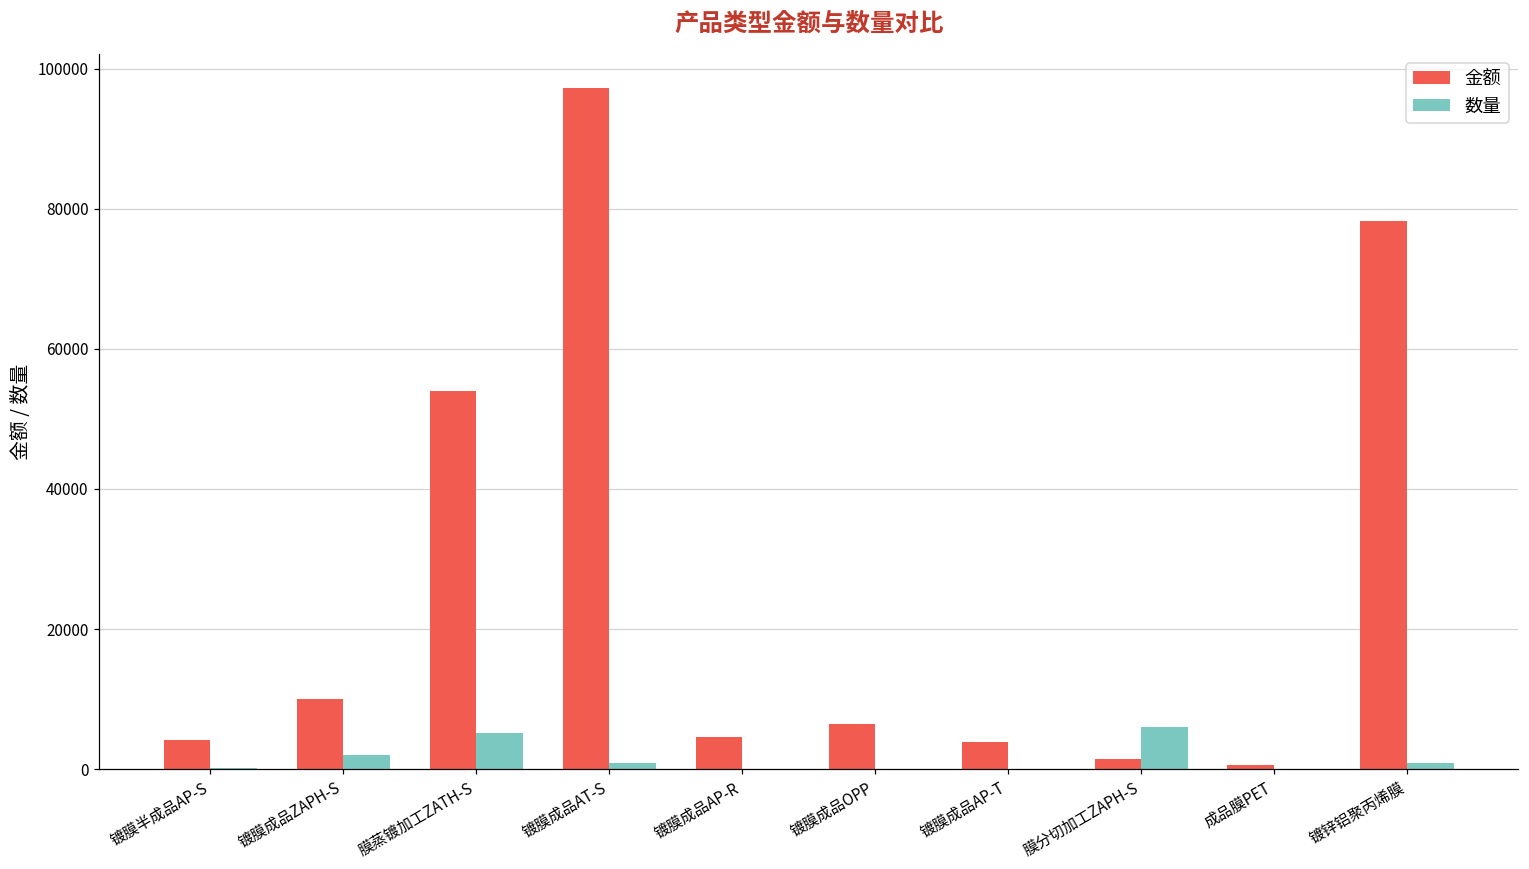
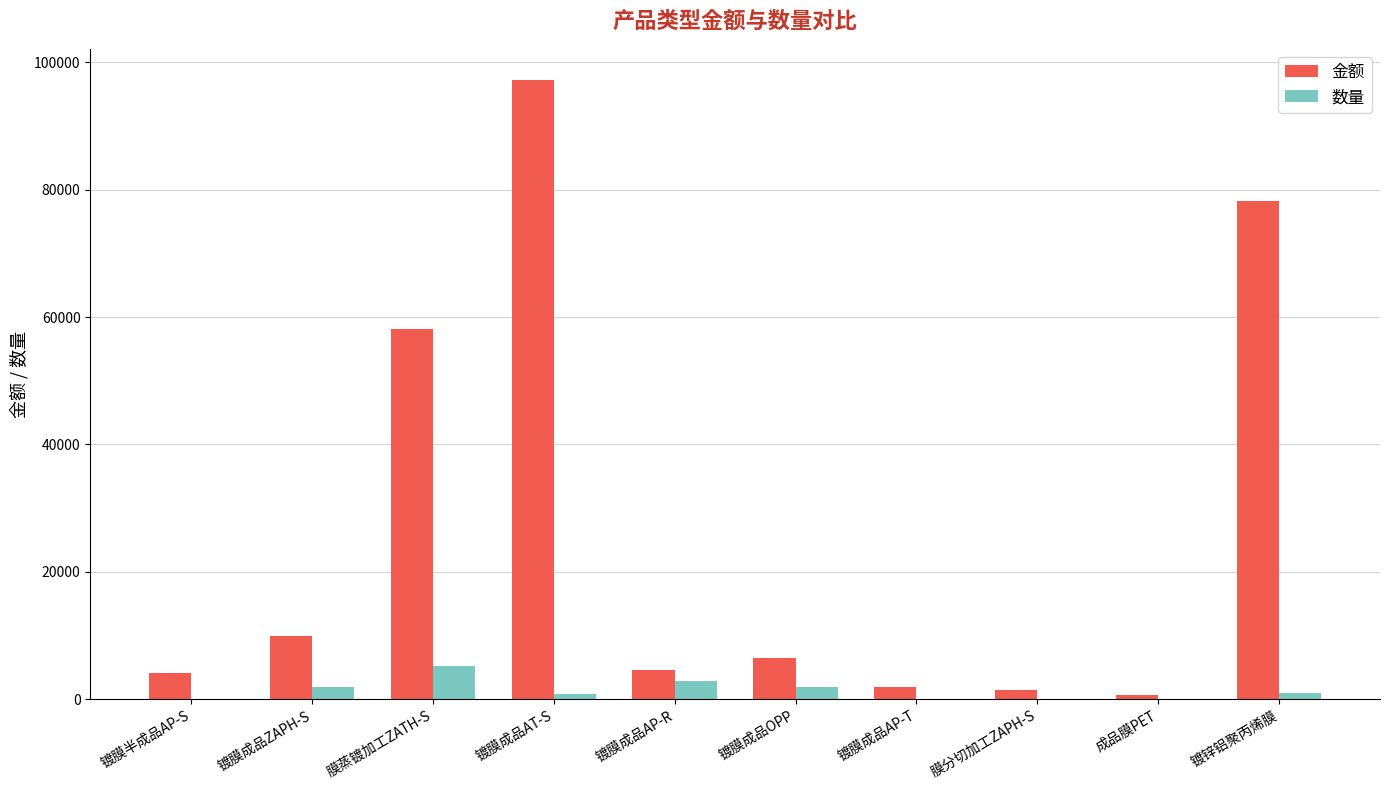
  {
    "金额": {
      "镀膜半成品AP-S": 4000,
      "镀膜成品ZAPH-S": 10000,
-     "膜蒸镀加工ZATH-S": 54000,
+     "膜蒸镀加工ZATH-S": 58000,
      "镀膜成品AT-S": 97000,
      "镀膜成品AP-R": 5000,
      "镀膜成品OPP": 6000,
-     "镀膜成品AP-T": 4000,
+     "镀膜成品AP-T": 2000,
      "膜分切加工ZAPH-S": 1000,
      "成品膜PET": 1000,
      "镀锌铝聚丙烯膜": 78000
    },
    "数量": {
      "镀膜成品ZAPH-S": 2000,
      "膜蒸镀加工ZATH-S": 5000,
      "镀膜成品AT-S": 1000,
-     "镀膜成品AP-R": 0,
-     "镀膜成品OPP": 0,
-     "膜分切加工ZAPH-S": 6000,
+     "镀膜成品AP-R": 3000,
+     "镀膜成品OPP": 2000,
+     "膜分切加工ZAPH-S": 0,
      "镀锌铝聚丙烯膜": 1000
    }
  }
